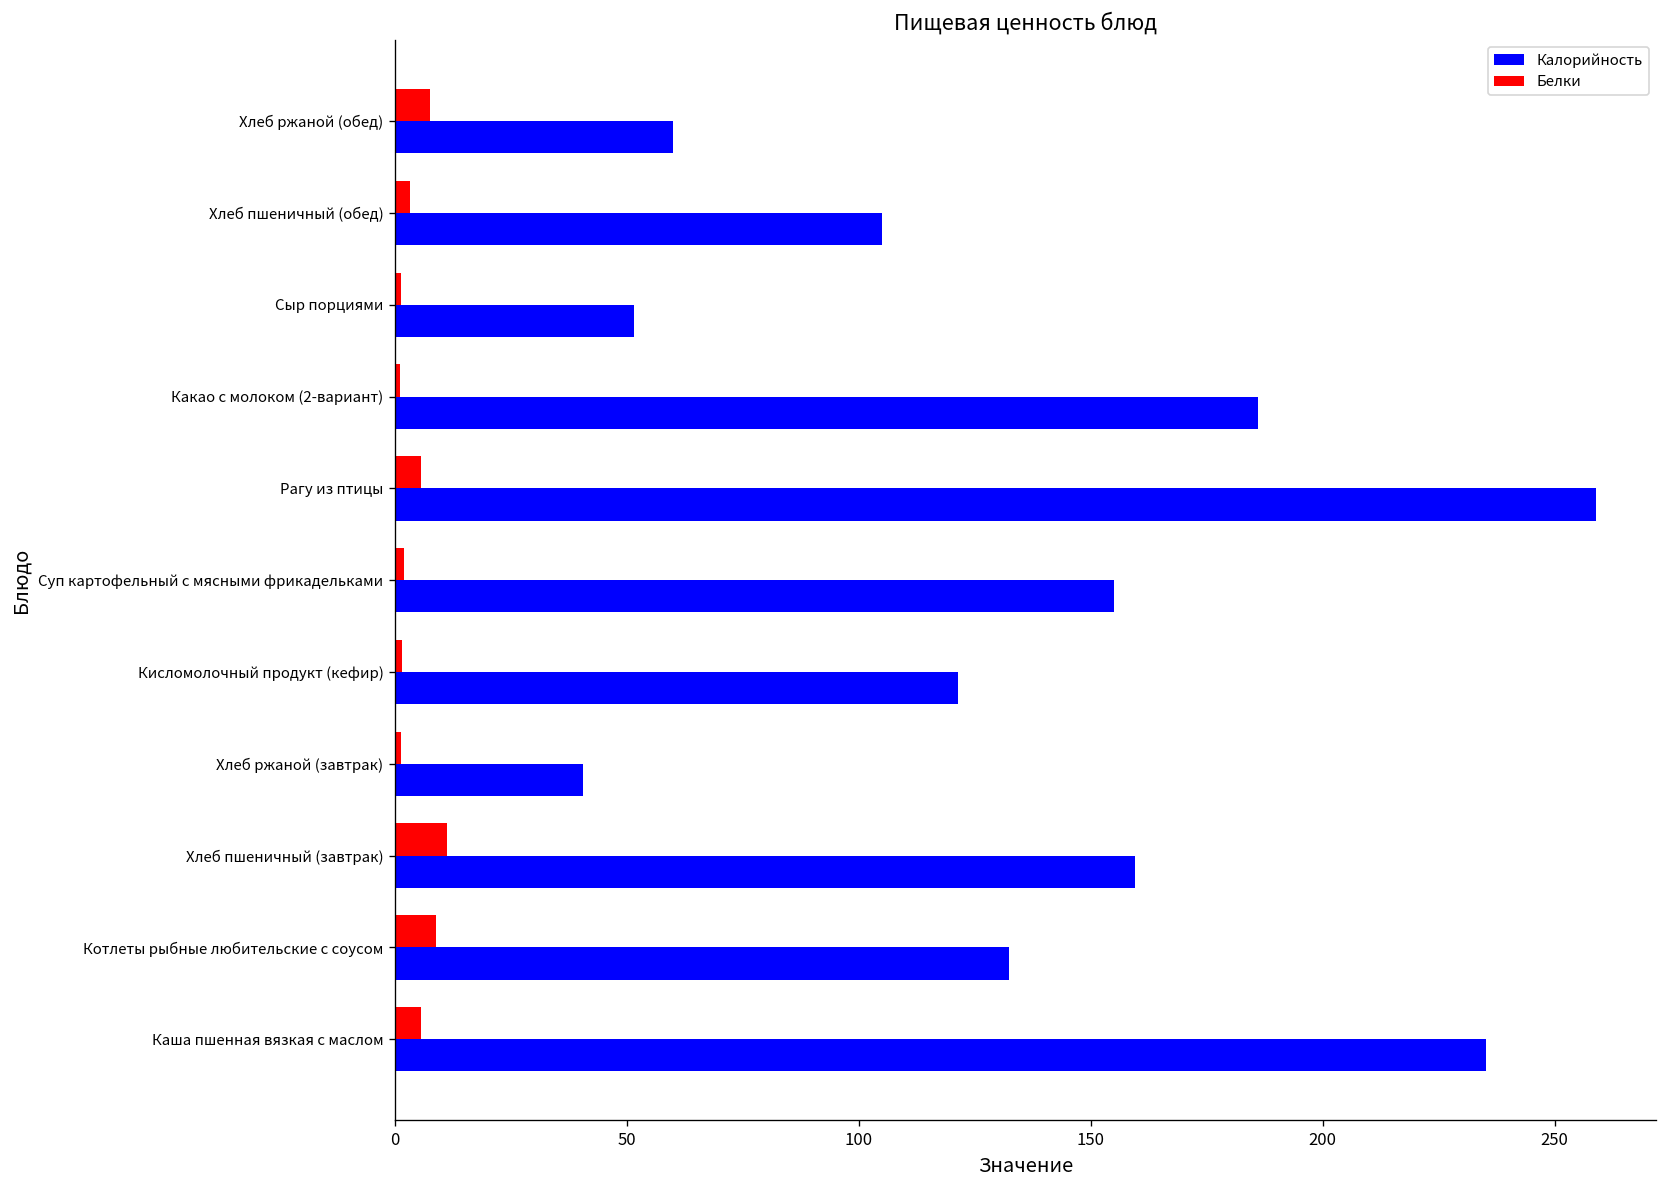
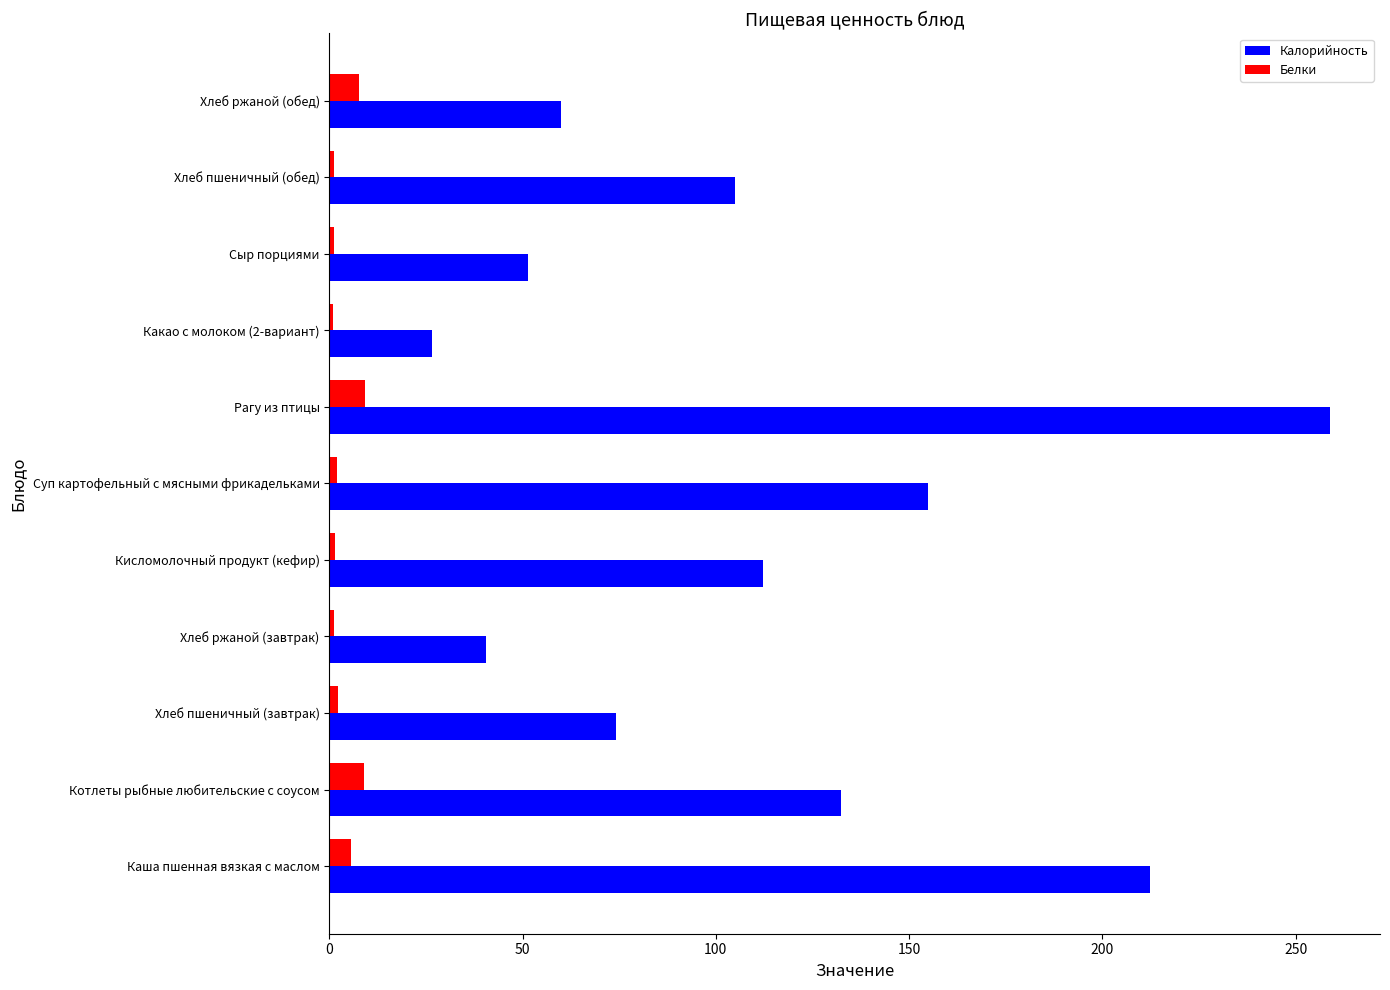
  {
    "Калорийность": {
      "Хлеб ржаной (обед)": 60,
      "Хлеб пшеничный (обед)": 105,
      "Сыр порциями": 51,
-     "Какао с молоком (2-вариант)": 186,
+     "Какао с молоком (2-вариант)": 27,
      "Рагу из птицы": 259,
      "Суп картофельный с мясными фрикадельками": 155,
-     "Кисломолочный продукт (кефир)": 121,
+     "Кисломолочный продукт (кефир)": 112,
      "Хлеб ржаной (завтрак)": 41,
-     "Хлеб пшеничный (завтрак)": 159,
+     "Хлеб пшеничный (завтрак)": 74,
      "Котлеты рыбные любительские с соусом": 132,
-     "Каша пшенная вязкая с маслом": 235
+     "Каша пшенная вязкая с маслом": 212
    },
    "Белки": {
      "Хлеб ржаной (обед)": 8,
-     "Хлеб пшеничный (обед)": 3,
+     "Хлеб пшеничный (обед)": 1,
      "Сыр порциями": 1,
      "Какао с молоком (2-вариант)": 1,
-     "Рагу из птицы": 6,
+     "Рагу из птицы": 9,
      "Суп картофельный с мясными фрикадельками": 2,
      "Кисломолочный продукт (кефир)": 2,
      "Хлеб ржаной (завтрак)": 1,
-     "Хлеб пшеничный (завтрак)": 11,
+     "Хлеб пшеничный (завтрак)": 2,
      "Котлеты рыбные любительские с соусом": 9,
      "Каша пшенная вязкая с маслом": 6
    }
  }
